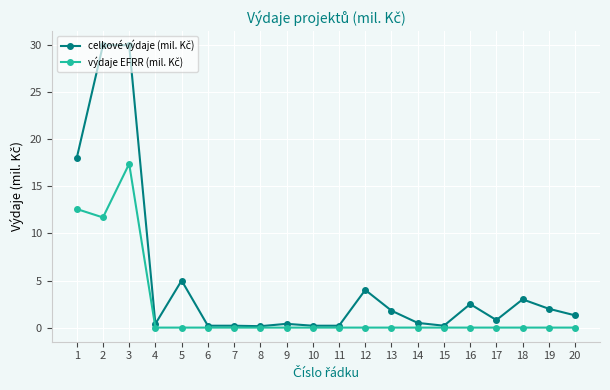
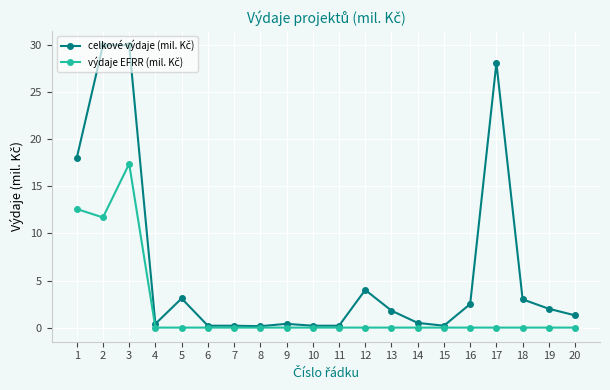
  {
    "celkové výdaje (mil. Kč)": {
      "1": 18,
      "4": 0,
-     "5": 5,
+     "5": 3,
      "9": 0,
      "12": 4,
      "13": 2,
      "14": 1,
      "16": 3,
-     "17": 1,
+     "17": 28,
      "18": 3,
      "19": 2,
      "20": 1
    },
    "výdaje EFRR (mil. Kč)": {
      "1": 13,
      "2": 12,
      "3": 17,
      "4": 0,
      "5": 0,
      "9": 0,
      "12": 0,
      "13": 0,
      "14": 0,
      "16": 0,
      "17": 0,
      "18": 0,
      "19": 0,
      "20": 0
    }
  }
